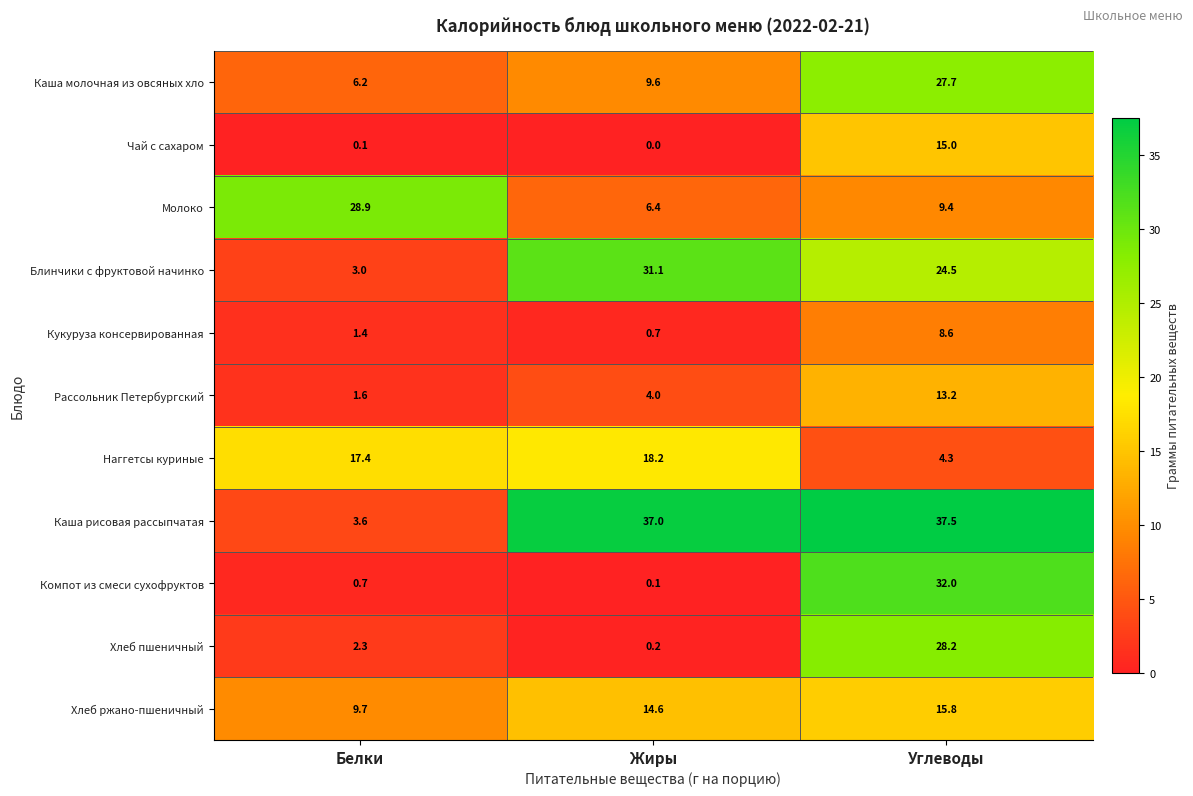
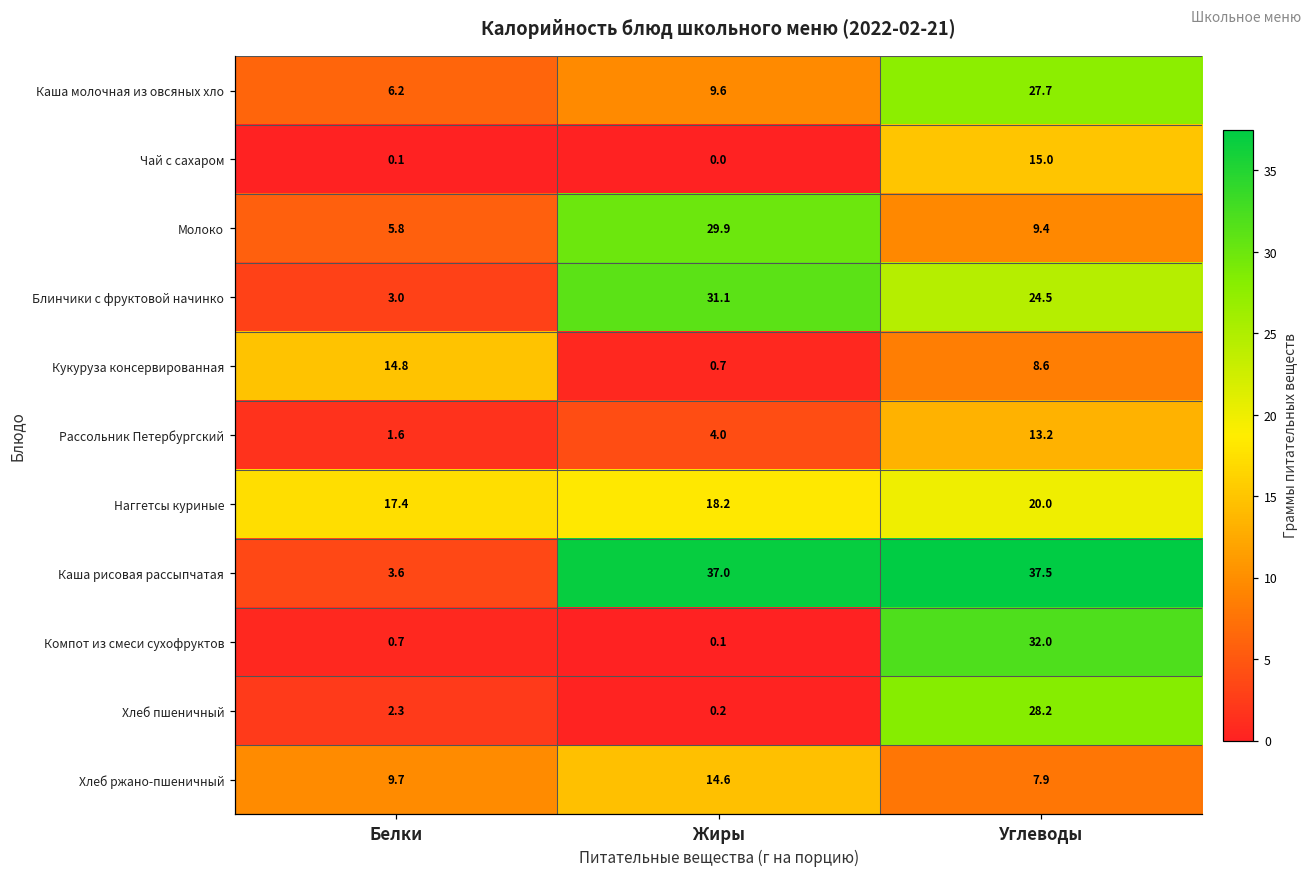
  {
    "Каша молочная из овсяных хло": {
      "Белки": 6.2,
      "Жиры": 9.6,
      "Углеводы": 27.7
    },
    "Чай с сахаром": {
      "Белки": 0.1,
      "Жиры": 0.0,
      "Углеводы": 15.0
    },
    "Молоко": {
-     "Белки": 28.9,
-     "Жиры": 6.4,
+     "Белки": 5.8,
+     "Жиры": 29.9,
      "Углеводы": 9.4
    },
    "Блинчики с фруктовой начинко": {
      "Белки": 3.0,
      "Жиры": 31.1,
      "Углеводы": 24.5
    },
    "Кукуруза консервированная": {
-     "Белки": 1.4,
+     "Белки": 14.8,
      "Жиры": 0.7,
      "Углеводы": 8.6
    },
    "Рассольник Петербургский": {
      "Белки": 1.6,
      "Жиры": 4.0,
      "Углеводы": 13.2
    },
    "Наггетсы куриные": {
      "Белки": 17.4,
      "Жиры": 18.2,
-     "Углеводы": 4.3
+     "Углеводы": 20.0
    },
    "Каша рисовая рассыпчатая": {
      "Белки": 3.6,
      "Жиры": 37.0,
      "Углеводы": 37.5
    },
    "Компот из смеси сухофруктов": {
      "Белки": 0.7,
      "Жиры": 0.1,
      "Углеводы": 32.0
    },
    "Хлеб пшеничный": {
      "Белки": 2.3,
      "Жиры": 0.2,
      "Углеводы": 28.2
    },
    "Хлеб ржано-пшеничный": {
      "Белки": 9.7,
      "Жиры": 14.6,
-     "Углеводы": 15.8
+     "Углеводы": 7.9
    }
  }
